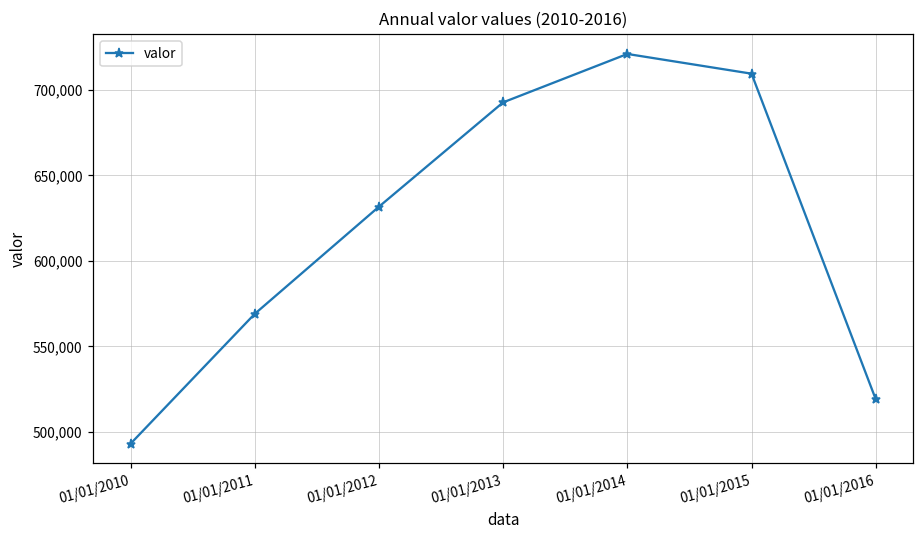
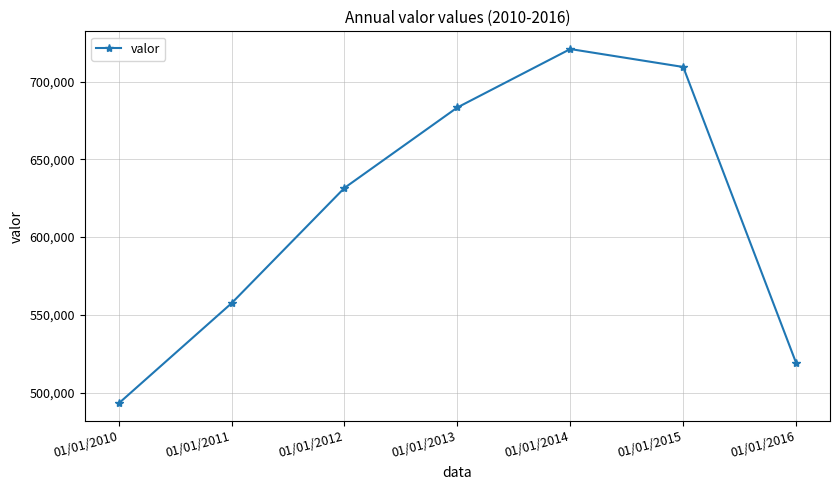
  {
    "01/01/2010": "493,000",
-   "01/01/2011": "569,000",
+   "01/01/2011": "557,000",
    "01/01/2012": "632,000",
-   "01/01/2013": "693,000",
+   "01/01/2013": "683,000",
    "01/01/2014": "721,000",
    "01/01/2015": "709,000",
    "01/01/2016": "519,000"
  }
